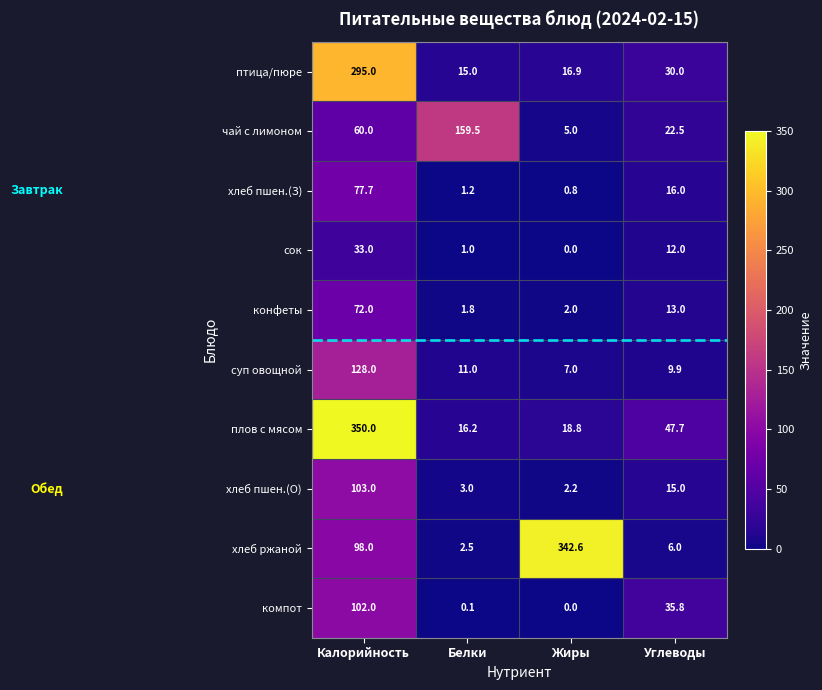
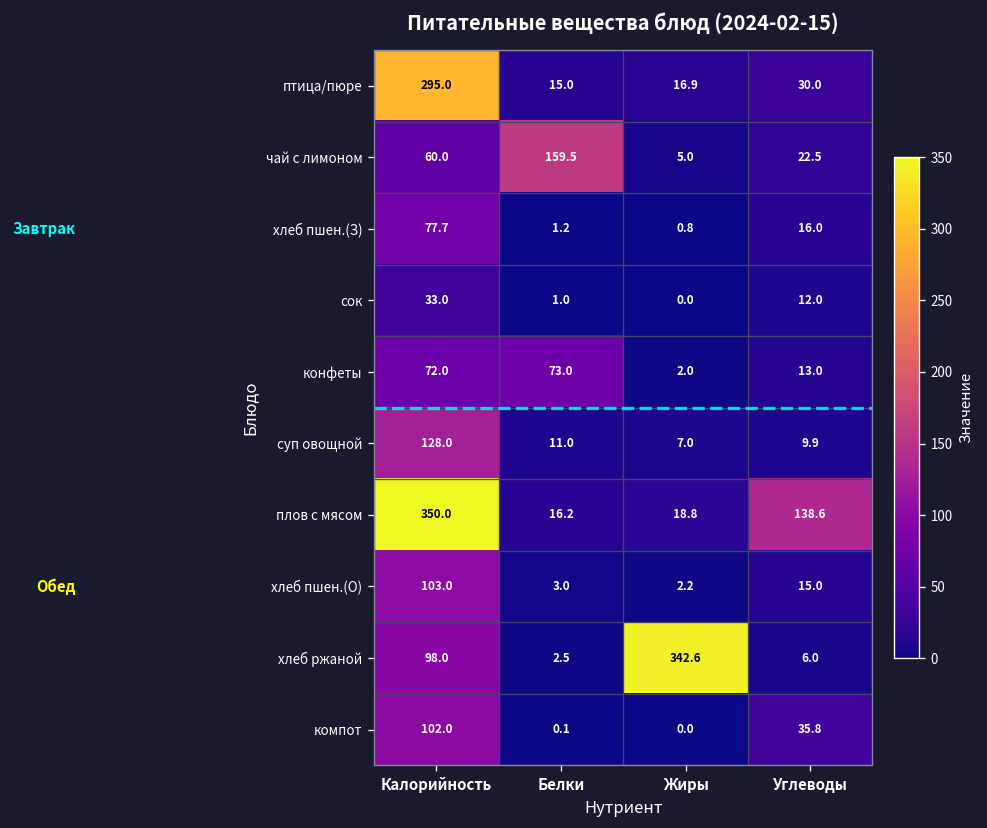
  {
    "птица/пюре": {
      "Калорийность": 295.0,
      "Белки": 15.0,
      "Жиры": 16.9,
      "Углеводы": 30.0
    },
    "чай с лимоном": {
      "Калорийность": 60.0,
      "Белки": 159.5,
      "Жиры": 5.0,
      "Углеводы": 22.5
    },
    "хлеб пшен.(З)": {
      "Калорийность": 77.7,
      "Белки": 1.2,
      "Жиры": 0.8,
      "Углеводы": 16.0
    },
    "сок": {
      "Калорийность": 33.0,
      "Белки": 1.0,
      "Жиры": 0.0,
      "Углеводы": 12.0
    },
    "конфеты": {
      "Калорийность": 72.0,
-     "Белки": 1.8,
+     "Белки": 73.0,
      "Жиры": 2.0,
      "Углеводы": 13.0
    },
    "суп овощной": {
      "Калорийность": 128.0,
      "Белки": 11.0,
      "Жиры": 7.0,
      "Углеводы": 9.9
    },
    "плов с мясом": {
      "Калорийность": 350.0,
      "Белки": 16.2,
      "Жиры": 18.8,
-     "Углеводы": 47.7
+     "Углеводы": 138.6
    },
    "хлеб пшен.(О)": {
      "Калорийность": 103.0,
      "Белки": 3.0,
      "Жиры": 2.2,
      "Углеводы": 15.0
    },
    "хлеб ржаной": {
      "Калорийность": 98.0,
      "Белки": 2.5,
      "Жиры": 342.6,
      "Углеводы": 6.0
    },
    "компот": {
      "Калорийность": 102.0,
      "Белки": 0.1,
      "Жиры": 0.0,
      "Углеводы": 35.8
    }
  }
